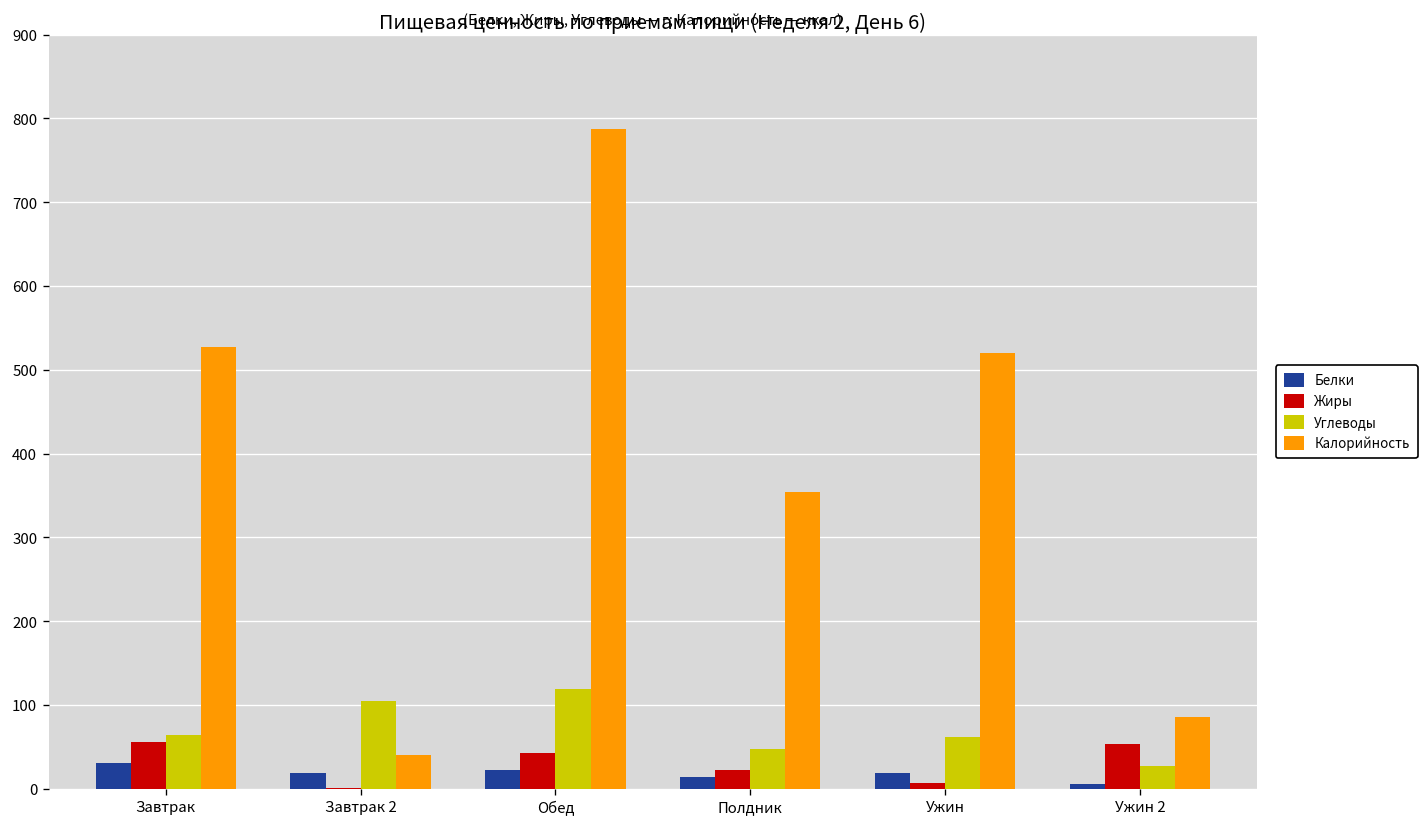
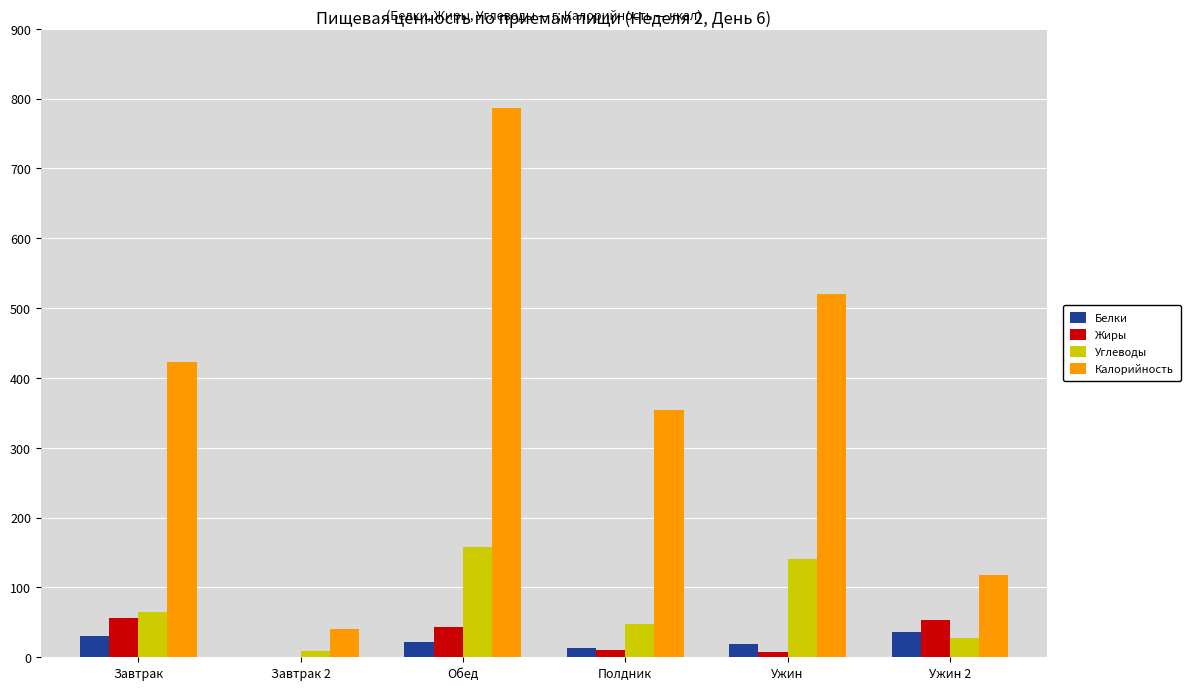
  {
    "Белки": {
      "Завтрак": 30,
-     "Завтрак 2": 20,
+     "Завтрак 2": 0,
      "Обед": 20,
      "Полдник": 10,
      "Ужин": 20,
-     "Ужин 2": 10
+     "Ужин 2": 40
    },
    "Жиры": {
      "Завтрак": 60,
      "Обед": 40,
-     "Полдник": 20,
+     "Полдник": 10,
      "Ужин": 10,
      "Ужин 2": 50
    },
    "Углеводы": {
      "Завтрак": 60,
-     "Завтрак 2": 110,
-     "Обед": 120,
+     "Завтрак 2": 10,
+     "Обед": 160,
      "Полдник": 50,
-     "Ужин": 60,
+     "Ужин": 140,
      "Ужин 2": 30
    },
    "Калорийность": {
-     "Завтрак": 530,
+     "Завтрак": 420,
      "Завтрак 2": 40,
      "Обед": 790,
      "Полдник": 350,
      "Ужин": 520,
-     "Ужин 2": 90
+     "Ужин 2": 120
    }
  }
